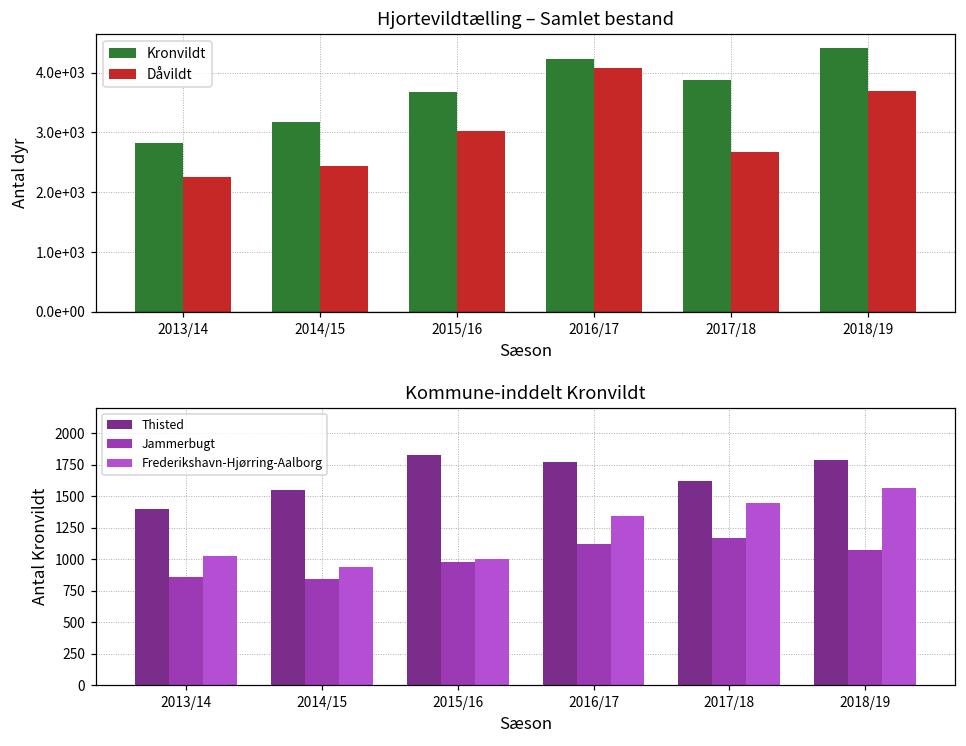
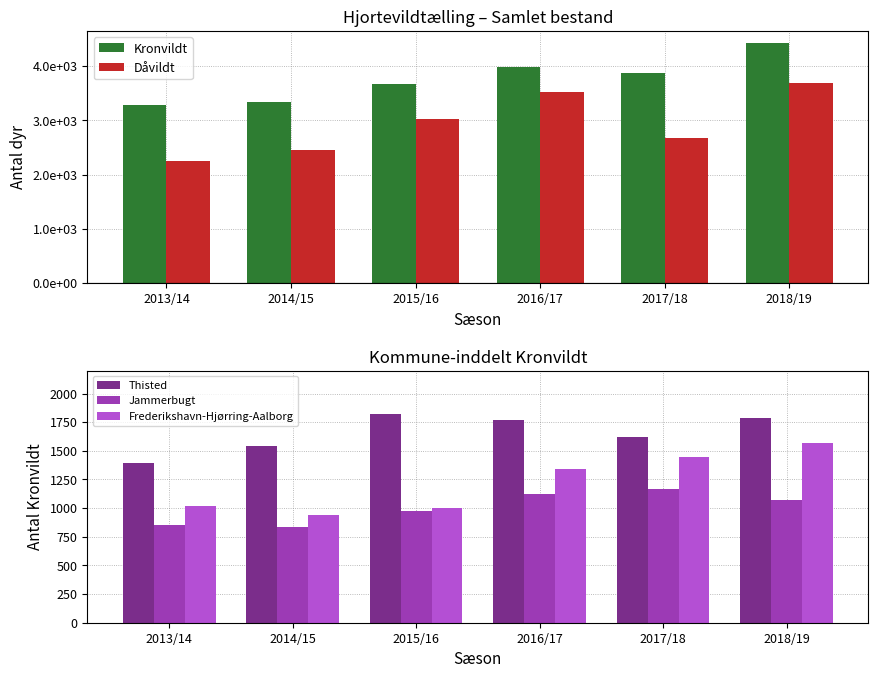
  {
    "Hjortevildtælling – Samlet bestand": {
      "Kronvildt": {
-       "2013/14": 2800,
-       "2014/15": 3200,
+       "2013/14": 3300,
+       "2014/15": 3300,
        "2015/16": 3700,
-       "2016/17": 4200,
+       "2016/17": 4000,
        "2017/18": 3900,
        "2018/19": 4400
      },
      "Dåvildt": {
        "2013/14": 2200,
        "2014/15": 2400,
        "2015/16": 3000,
-       "2016/17": 4100,
+       "2016/17": 3500,
        "2017/18": 2700,
        "2018/19": 3700
      }
    }
  }
